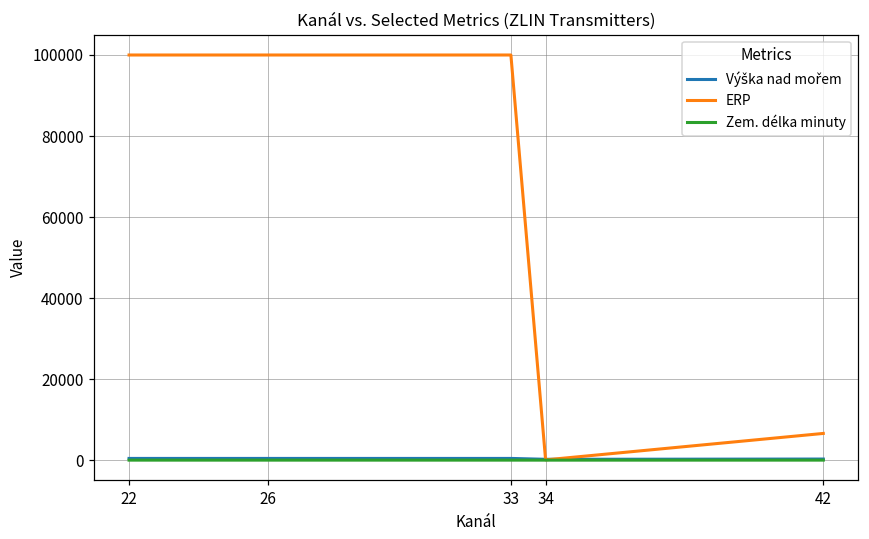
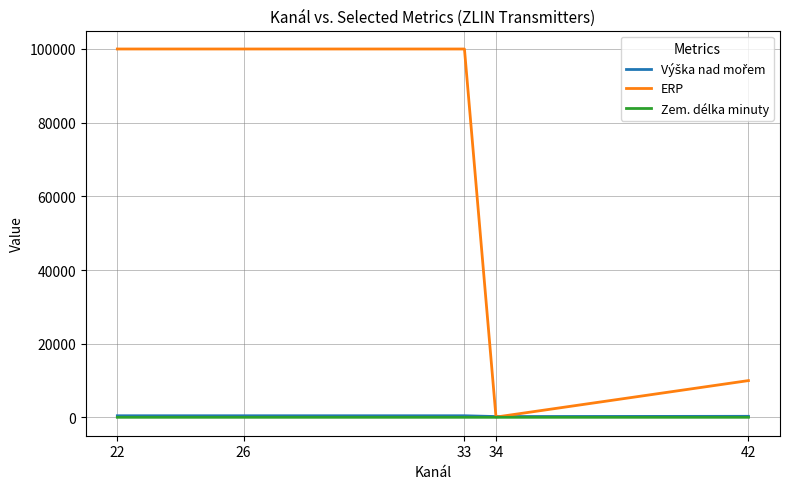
  {
    "ERP": {
      "22": 100000,
      "26": 100000,
      "33": 100000,
-     "42": 7000
+     "42": 10000
    }
  }
